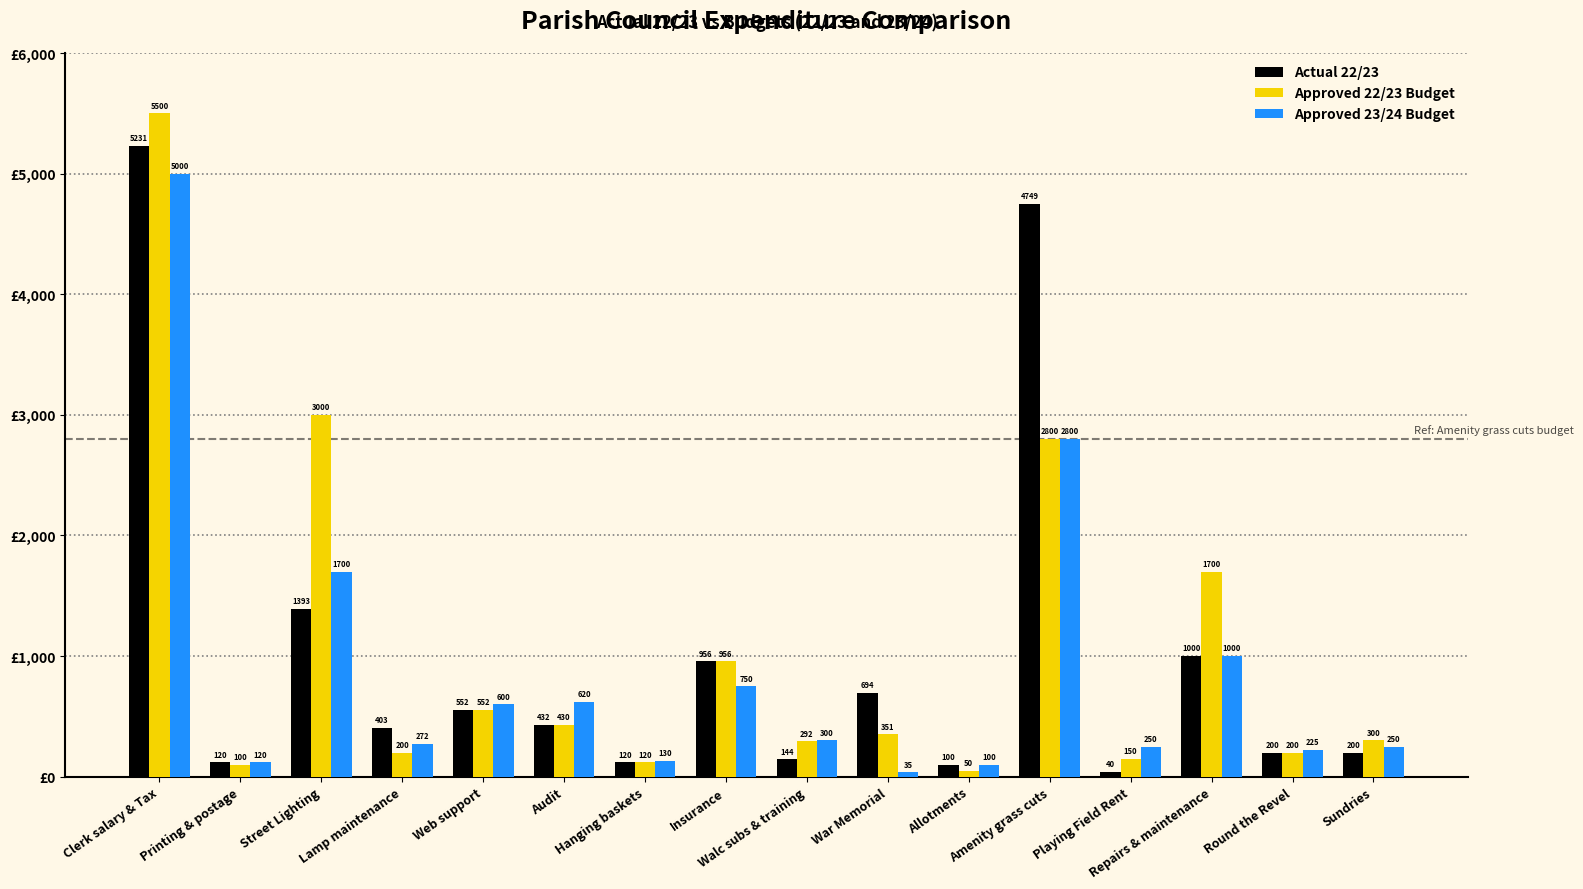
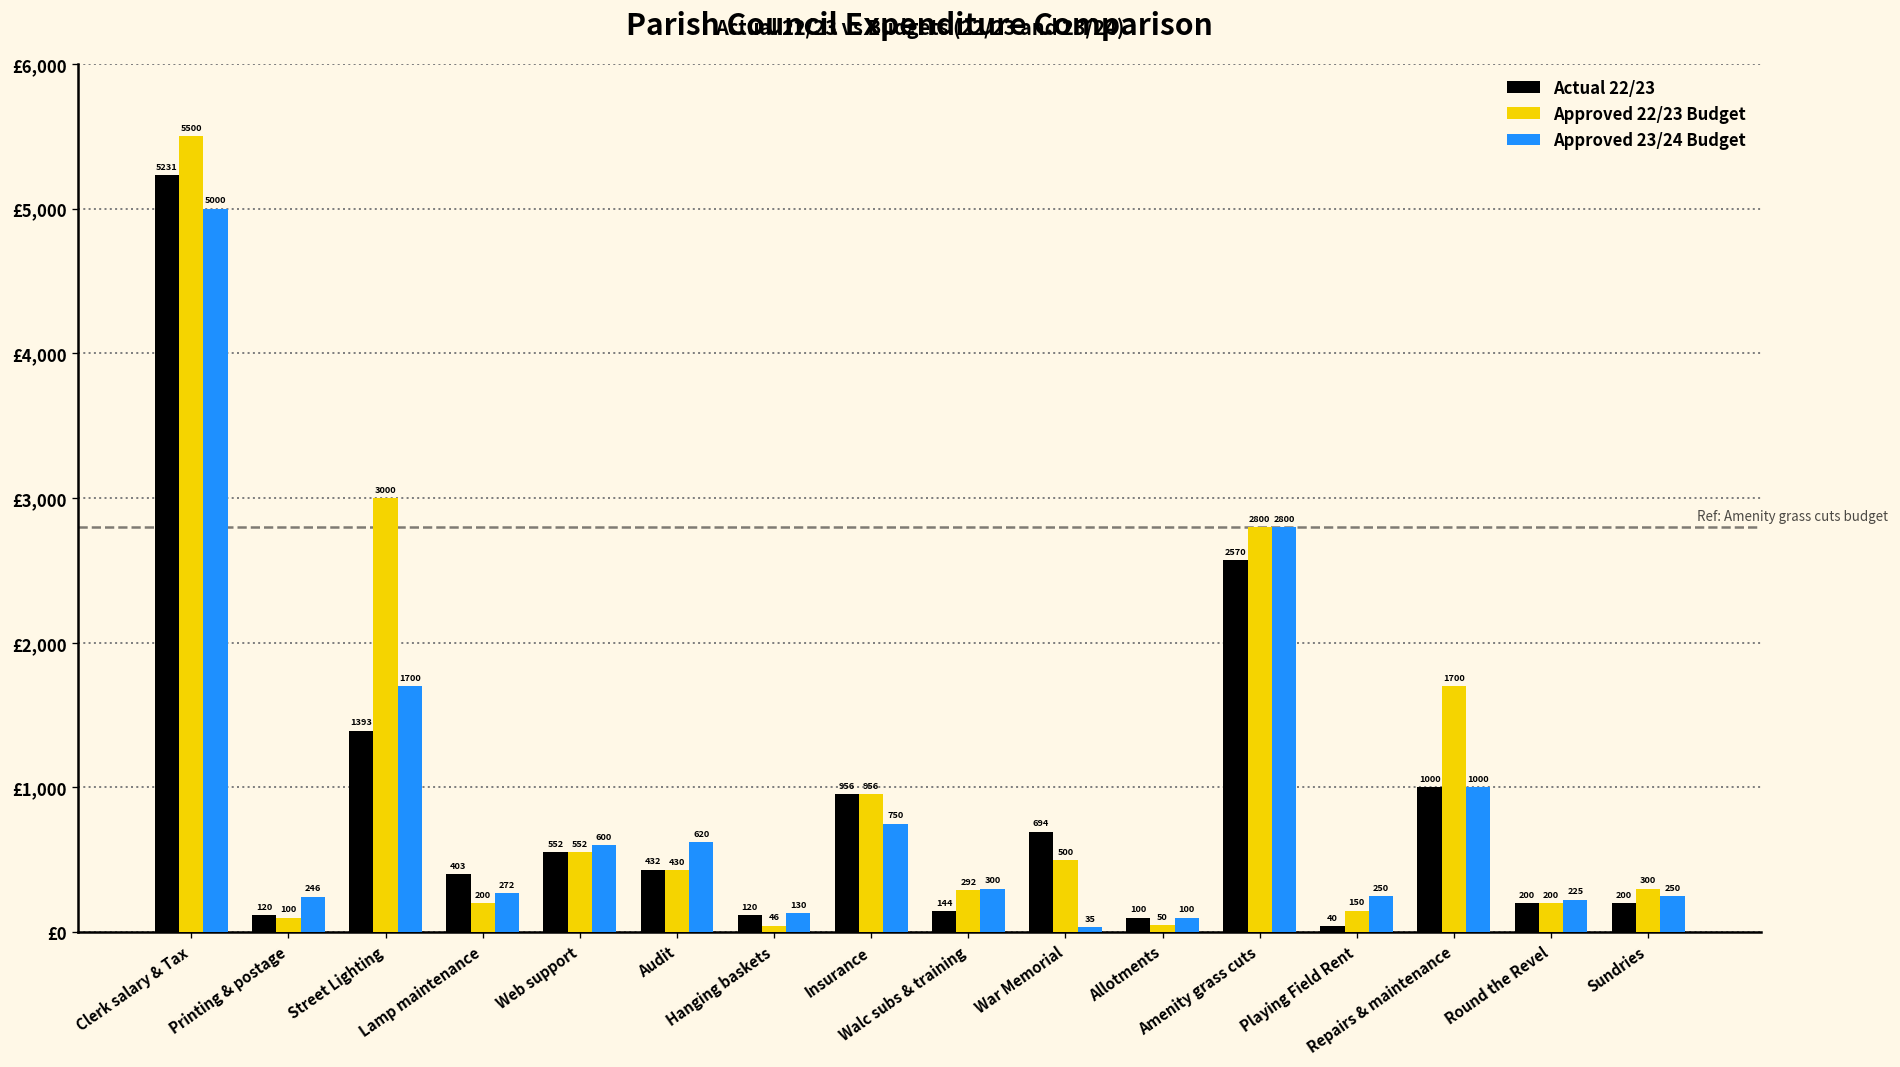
  {
    "Actual 22/23": {
      "Clerk salary & Tax": 5231,
      "Printing & postage": 120,
      "Street Lighting": 1393,
      "Lamp maintenance": 403,
      "Web support": 552,
      "Audit": 432,
      "Hanging baskets": 120,
      "Insurance": 956,
      "Walc subs & training": 144,
      "War Memorial": 694,
      "Allotments": 100,
-     "Amenity grass cuts": 4749,
+     "Amenity grass cuts": 2570,
      "Playing Field Rent": 40,
      "Repairs & maintenance": 1000,
      "Round the Revel": 200,
      "Sundries": 200
    },
    "Approved 22/23 Budget": {
      "Clerk salary & Tax": 5500,
      "Printing & postage": 100,
      "Street Lighting": 3000,
      "Lamp maintenance": 200,
      "Web support": 552,
      "Audit": 430,
-     "Hanging baskets": 120,
+     "Hanging baskets": 46,
      "Insurance": 956,
      "Walc subs & training": 292,
-     "War Memorial": 351,
+     "War Memorial": 500,
      "Allotments": 50,
      "Amenity grass cuts": 2800,
      "Playing Field Rent": 150,
      "Repairs & maintenance": 1700,
      "Round the Revel": 200,
      "Sundries": 300
    },
    "Approved 23/24 Budget": {
      "Clerk salary & Tax": 5000,
-     "Printing & postage": 120,
+     "Printing & postage": 246,
      "Street Lighting": 1700,
      "Lamp maintenance": 272,
      "Web support": 600,
      "Audit": 620,
      "Hanging baskets": 130,
      "Insurance": 750,
      "Walc subs & training": 300,
      "War Memorial": 35,
      "Allotments": 100,
      "Amenity grass cuts": 2800,
      "Playing Field Rent": 250,
      "Repairs & maintenance": 1000,
      "Round the Revel": 225,
      "Sundries": 250
    }
  }
